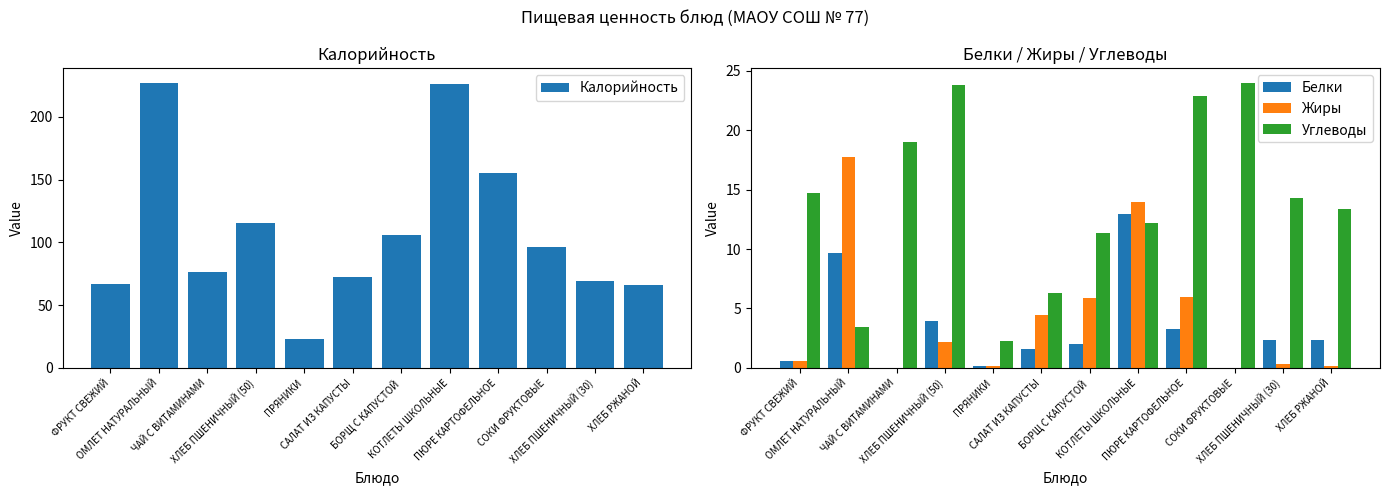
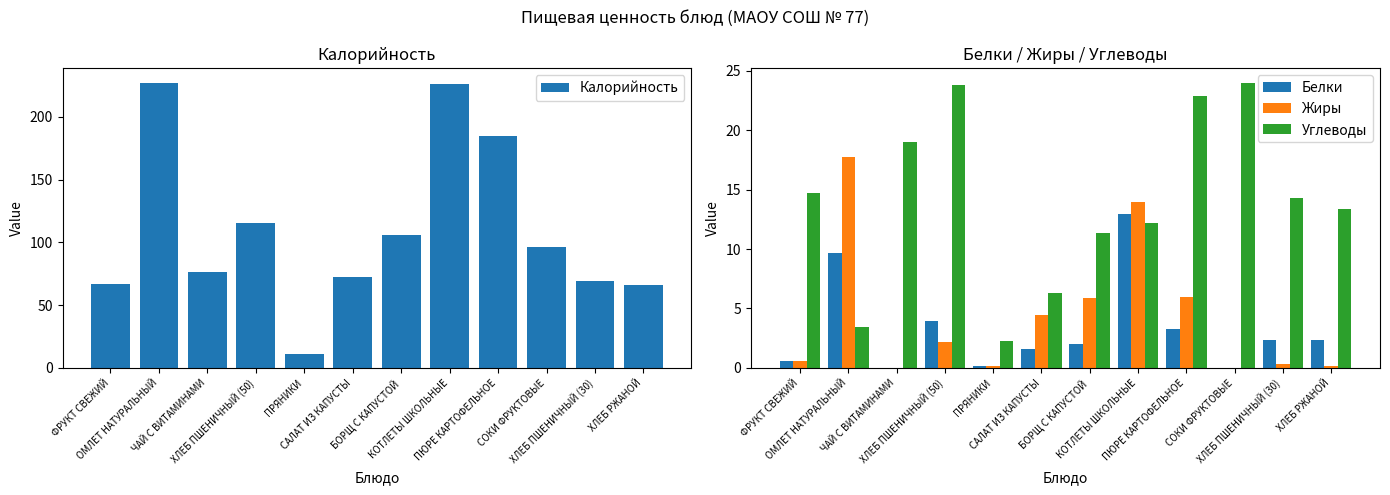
  {
    "Калорийность": {
      "ФРУКТ СВЕЖИЙ": 67,
      "ОМЛЕТ НАТУРАЛЬНЫЙ": 227,
      "ЧАЙ С ВИТАМИНАМИ": 76,
      "ХЛЕБ ПШЕНИЧНЫЙ (50)": 116,
-     "ПРЯНИКИ": 23,
+     "ПРЯНИКИ": 11,
      "САЛАТ ИЗ КАПУСТЫ": 72,
      "БОРЩ С КАПУСТОЙ": 106,
      "КОТЛЕТЫ ШКОЛЬНЫЕ": 226,
-     "ПЮРЕ КАРТОФЕЛЬНОЕ": 155,
+     "ПЮРЕ КАРТОФЕЛЬНОЕ": 184,
      "СОКИ ФРУКТОВЫЕ": 96,
      "ХЛЕБ ПШЕНИЧНЫЙ (30)": 69,
      "ХЛЕБ РЖАНОЙ": 66
    },
    "Белки / Жиры / Углеводы": {
      "Белки": {
        "ФРУКТ СВЕЖИЙ": 0.6,
        "ОМЛЕТ НАТУРАЛЬНЫЙ": 9.7,
        "ЧАЙ С ВИТАМИНАМИ": 0.0,
        "ХЛЕБ ПШЕНИЧНЫЙ (50)": 4.0,
        "САЛАТ ИЗ КАПУСТЫ": 1.6,
        "БОРЩ С КАПУСТОЙ": 2.0,
        "КОТЛЕТЫ ШКОЛЬНЫЕ": 13.0,
        "ПЮРЕ КАРТОФЕЛЬНОЕ": 3.3,
        "СОКИ ФРУКТОВЫЕ": 0.0,
        "ХЛЕБ ПШЕНИЧНЫЙ (30)": 2.4,
        "ХЛЕБ РЖАНОЙ": 2.4
      },
      "Жиры": {
        "ФРУКТ СВЕЖИЙ": 0.6,
        "ОМЛЕТ НАТУРАЛЬНЫЙ": 17.7,
        "ЧАЙ С ВИТАМИНАМИ": 0.0,
        "ХЛЕБ ПШЕНИЧНЫЙ (50)": 2.2,
        "САЛАТ ИЗ КАПУСТЫ": 4.5,
        "БОРЩ С КАПУСТОЙ": 5.9,
        "КОТЛЕТЫ ШКОЛЬНЫЕ": 14.0,
        "ПЮРЕ КАРТОФЕЛЬНОЕ": 6.0,
        "СОКИ ФРУКТОВЫЕ": 0.0,
        "ХЛЕБ ПШЕНИЧНЫЙ (30)": 0.3
      },
      "Углеводы": {
        "ФРУКТ СВЕЖИЙ": 14.7,
        "ОМЛЕТ НАТУРАЛЬНЫЙ": 3.5,
        "ЧАЙ С ВИТАМИНАМИ": 19.0,
        "ХЛЕБ ПШЕНИЧНЫЙ (50)": 23.8,
        "ПРЯНИКИ": 2.3,
        "САЛАТ ИЗ КАПУСТЫ": 6.3,
        "БОРЩ С КАПУСТОЙ": 11.3,
        "КОТЛЕТЫ ШКОЛЬНЫЕ": 12.2,
        "ПЮРЕ КАРТОФЕЛЬНОЕ": 22.9,
        "СОКИ ФРУКТОВЫЕ": 24.0,
        "ХЛЕБ ПШЕНИЧНЫЙ (30)": 14.3,
        "ХЛЕБ РЖАНОЙ": 13.4
      }
    }
  }
